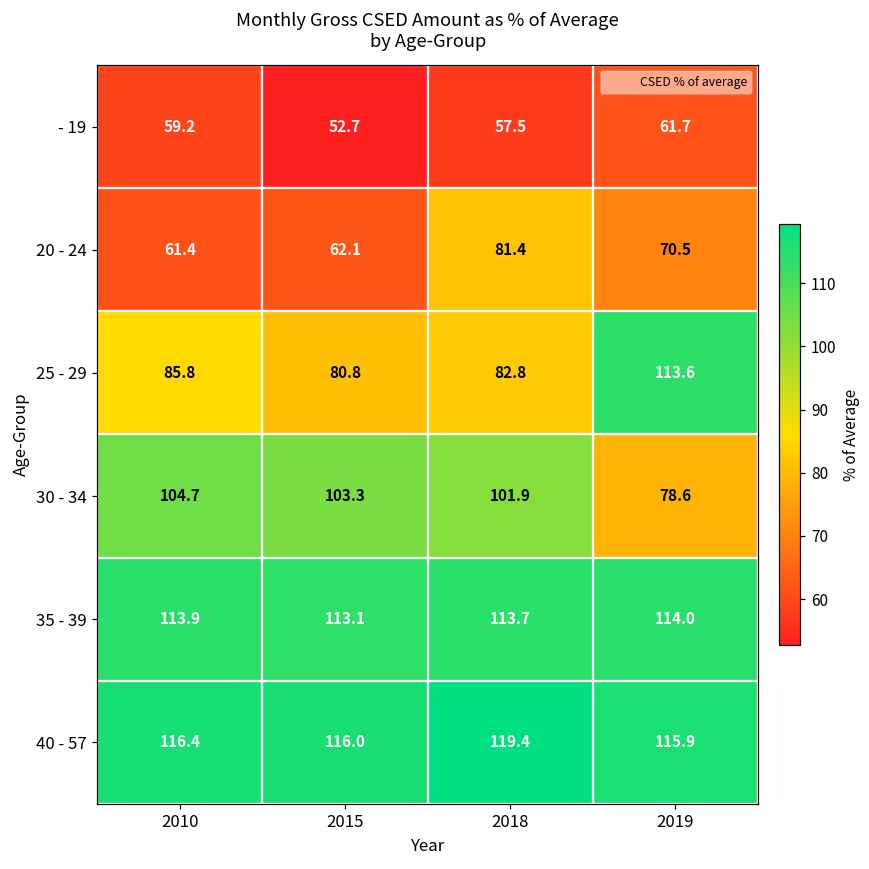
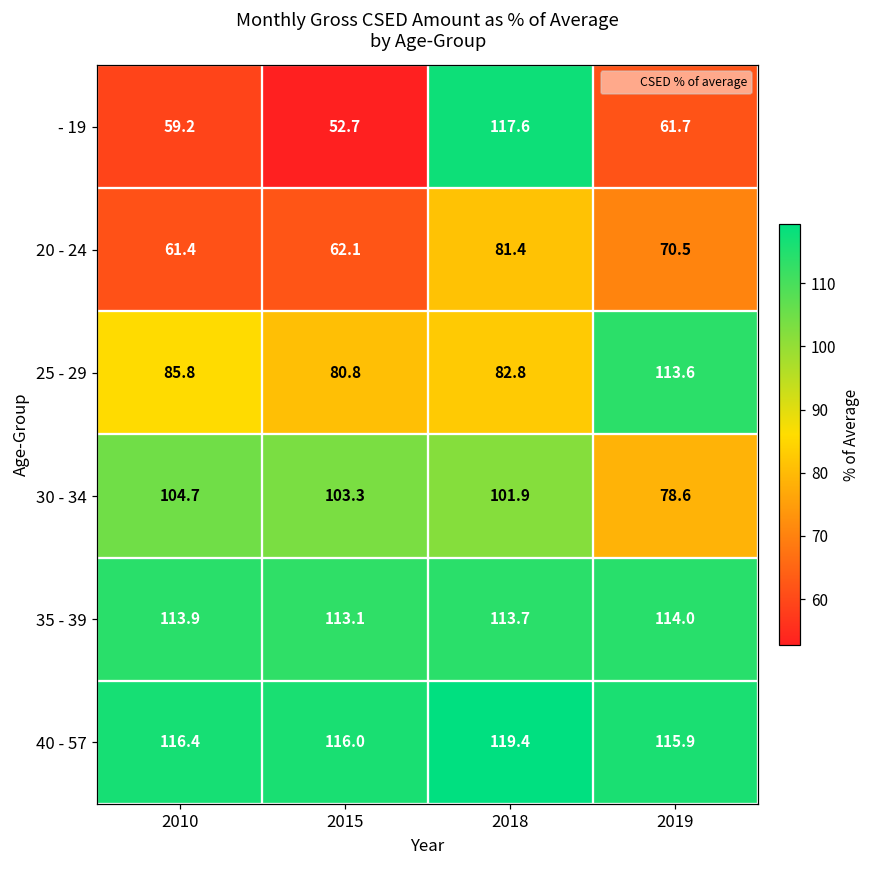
  {
    "- 19": {
      "2010": 59.2,
      "2015": 52.7,
-     "2018": 57.5,
+     "2018": 117.6,
      "2019": 61.7
    },
    "20 - 24": {
      "2010": 61.4,
      "2015": 62.1,
      "2018": 81.4,
      "2019": 70.5
    },
    "25 - 29": {
      "2010": 85.8,
      "2015": 80.8,
      "2018": 82.8,
      "2019": 113.6
    },
    "30 - 34": {
      "2010": 104.7,
      "2015": 103.3,
      "2018": 101.9,
      "2019": 78.6
    },
    "35 - 39": {
      "2010": 113.9,
      "2015": 113.1,
      "2018": 113.7,
      "2019": 114.0
    },
    "40 - 57": {
      "2010": 116.4,
      "2015": 116.0,
      "2018": 119.4,
      "2019": 115.9
    }
  }
